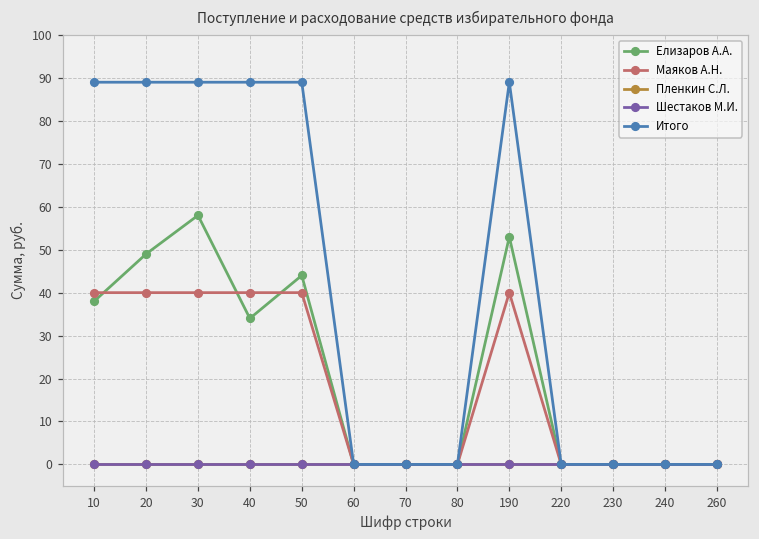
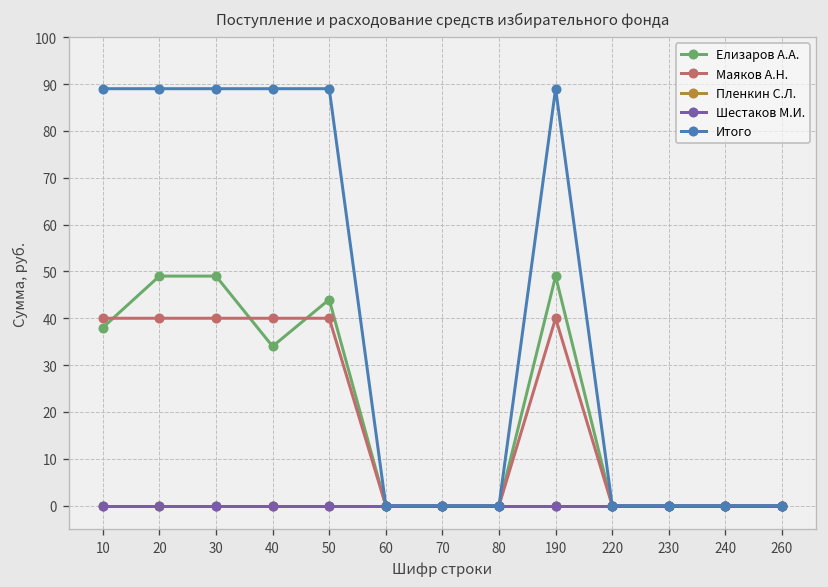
  {
    "Елизаров А.А.": {
      "10": 38,
      "20": 49,
-     "30": 58,
+     "30": 49,
      "40": 34,
      "50": 44,
-     "190": 53
+     "190": 49
    },
    "Маяков А.Н.": {
      "10": 40,
      "20": 40,
      "30": 40,
      "40": 40,
      "50": 40,
      "190": 40
    },
    "Шестаков М.И.": {
      "10": 0,
      "20": 0,
      "30": 0,
      "40": 0,
      "50": 0,
      "190": 0
    },
    "Итого": {
      "10": 89,
      "20": 89,
      "30": 89,
      "40": 89,
      "50": 89,
      "190": 89
    }
  }
